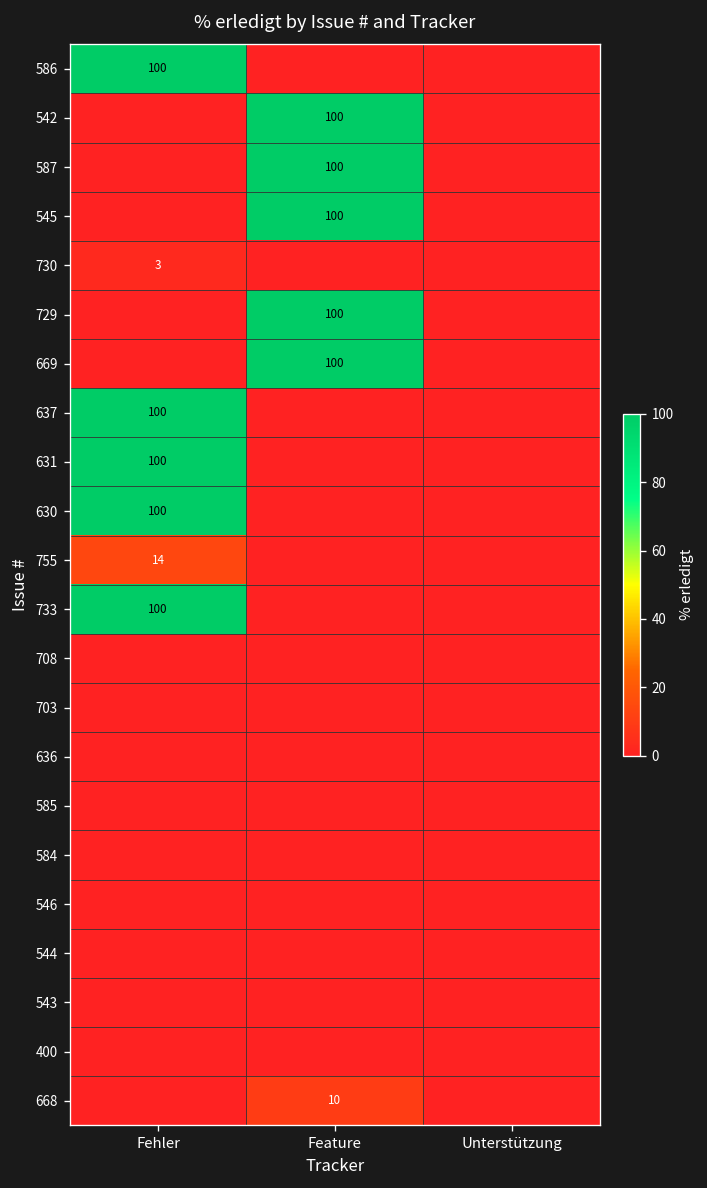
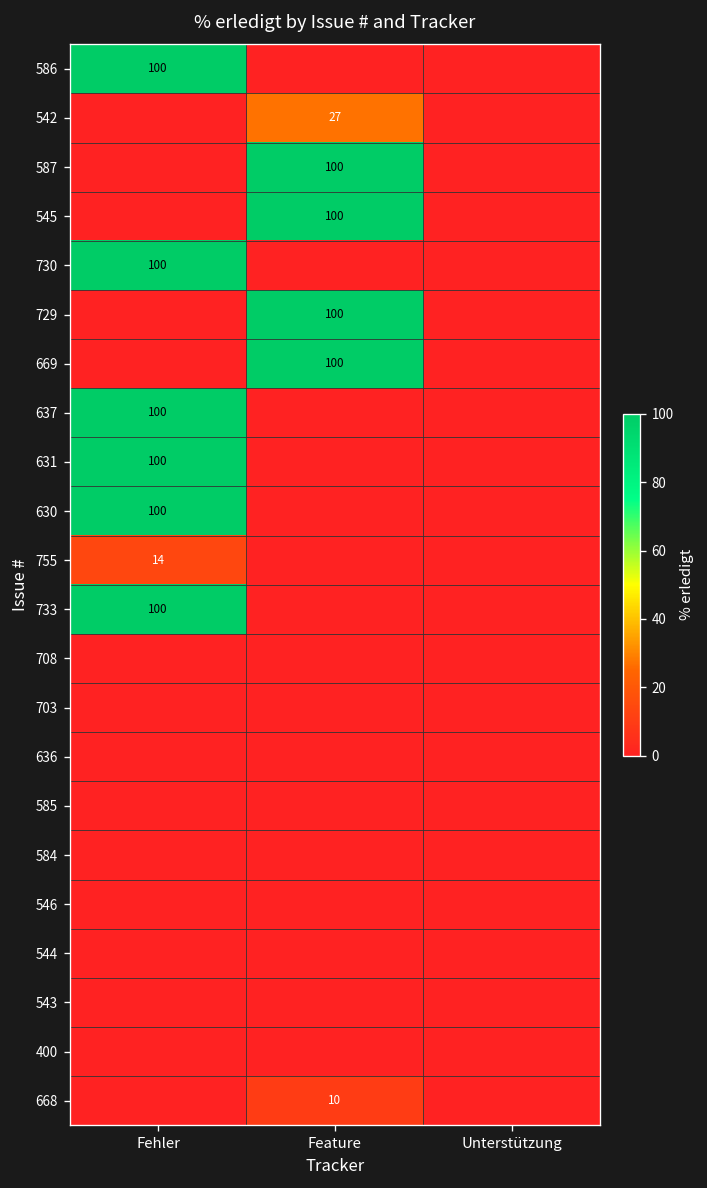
  {
    "586": {
      "Fehler": 100
    },
    "542": {
-     "Feature": 100
+     "Feature": 27
    },
    "587": {
      "Feature": 100
    },
    "545": {
      "Feature": 100
    },
    "730": {
-     "Fehler": 3
+     "Fehler": 100
    },
    "729": {
      "Feature": 100
    },
    "669": {
      "Feature": 100
    },
    "637": {
      "Fehler": 100
    },
    "631": {
      "Fehler": 100
    },
    "630": {
      "Fehler": 100
    },
    "755": {
      "Fehler": 14
    },
    "733": {
      "Fehler": 100
    },
    "668": {
      "Feature": 10
    }
  }
